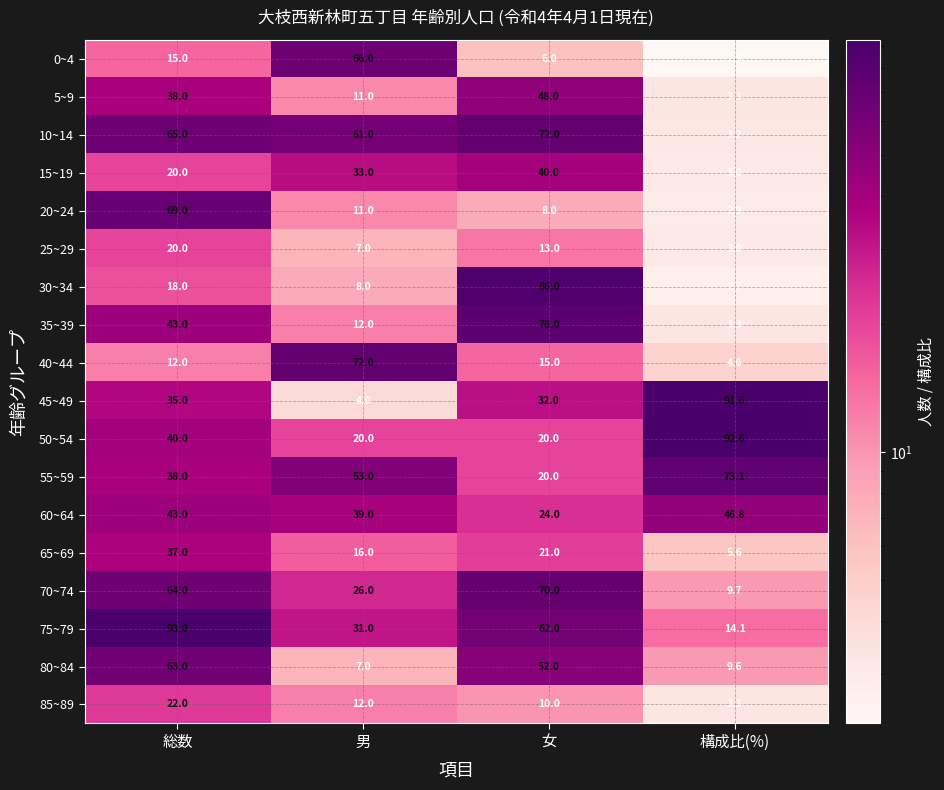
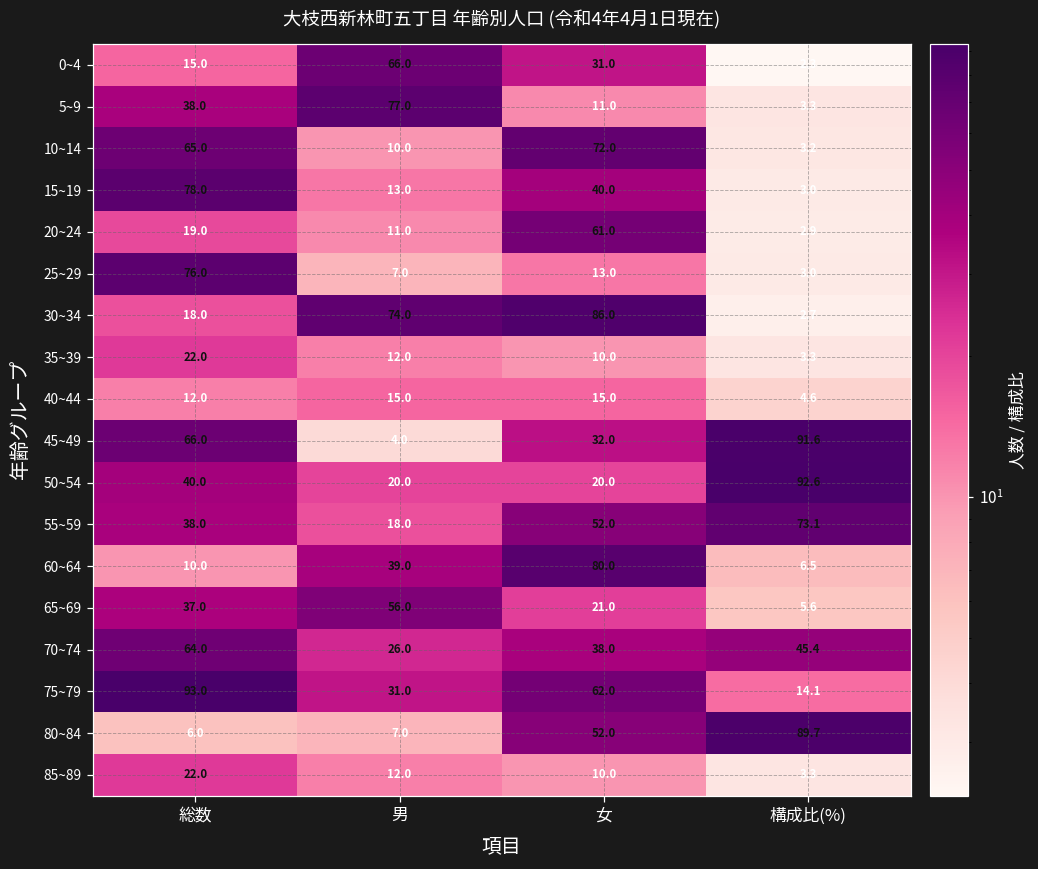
  {
    "0~4": {
      "総数": 15.0,
      "男": 66.0,
-     "女": 6.0
+     "女": 31.0
    },
    "5~9": {
      "総数": 38.0,
-     "男": 11.0,
-     "女": 48.0
+     "男": 77.0,
+     "女": 11.0
    },
    "10~14": {
      "総数": 65.0,
-     "男": 61.0,
+     "男": 10.0,
      "女": 72.0
    },
    "15~19": {
-     "総数": 20.0,
-     "男": 33.0,
+     "総数": 78.0,
+     "男": 13.0,
      "女": 40.0
    },
    "20~24": {
-     "総数": 69.0,
+     "総数": 19.0,
      "男": 11.0,
-     "女": 8.0
+     "女": 61.0
    },
    "25~29": {
-     "総数": 20.0,
+     "総数": 76.0,
      "男": 7.0,
      "女": 13.0
    },
    "30~34": {
      "総数": 18.0,
-     "男": 8.0,
+     "男": 74.0,
      "女": 86.0
    },
    "35~39": {
-     "総数": 43.0,
+     "総数": 22.0,
      "男": 12.0,
-     "女": 76.0
+     "女": 10.0
    },
    "40~44": {
      "総数": 12.0,
-     "男": 72.0,
+     "男": 15.0,
      "女": 15.0,
      "構成比(%)": 4.6
    },
    "45~49": {
-     "総数": 35.0,
+     "総数": 66.0,
      "女": 32.0,
      "構成比(%)": 91.6
    },
    "50~54": {
      "総数": 40.0,
      "男": 20.0,
      "女": 20.0,
      "構成比(%)": 92.6
    },
    "55~59": {
      "総数": 38.0,
-     "男": 53.0,
-     "女": 20.0,
+     "男": 18.0,
+     "女": 52.0,
      "構成比(%)": 73.1
    },
    "60~64": {
-     "総数": 43.0,
+     "総数": 10.0,
      "男": 39.0,
-     "女": 24.0,
-     "構成比(%)": 46.8
+     "女": 80.0,
+     "構成比(%)": 6.5
    },
    "65~69": {
      "総数": 37.0,
-     "男": 16.0,
+     "男": 56.0,
      "女": 21.0,
      "構成比(%)": 5.6
    },
    "70~74": {
      "総数": 64.0,
      "男": 26.0,
-     "女": 70.0,
-     "構成比(%)": 9.7
+     "女": 38.0,
+     "構成比(%)": 45.4
    },
    "75~79": {
      "総数": 93.0,
      "男": 31.0,
      "女": 62.0,
      "構成比(%)": 14.1
    },
    "80~84": {
-     "総数": 63.0,
+     "総数": 6.0,
      "男": 7.0,
      "女": 52.0,
-     "構成比(%)": 9.6
+     "構成比(%)": 89.7
    },
    "85~89": {
      "総数": 22.0,
      "男": 12.0,
      "女": 10.0
    }
  }
